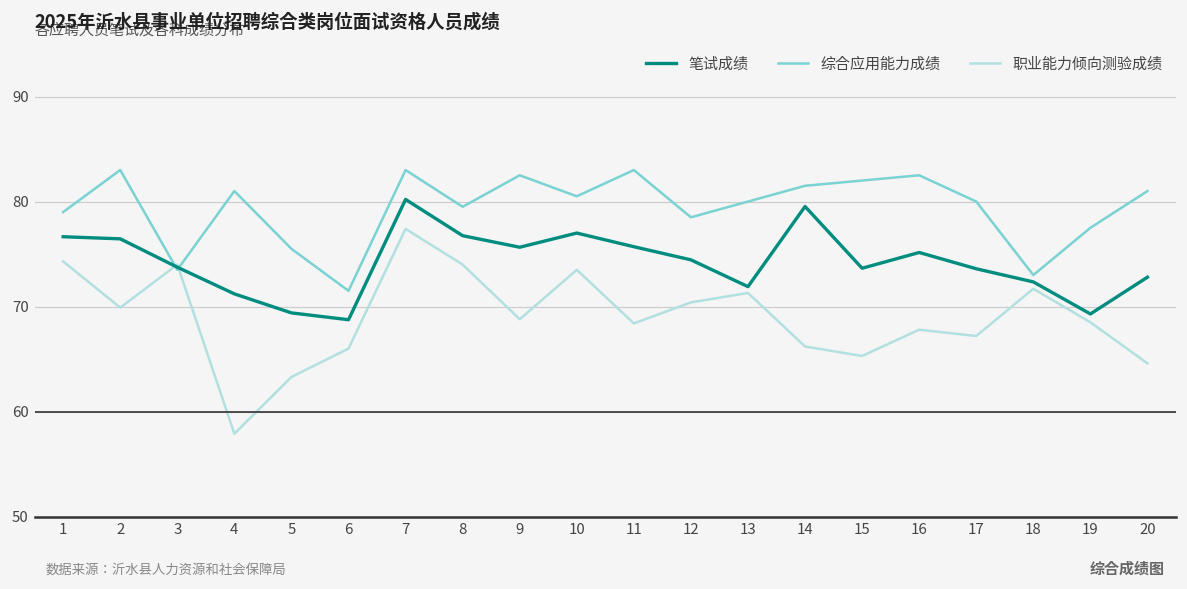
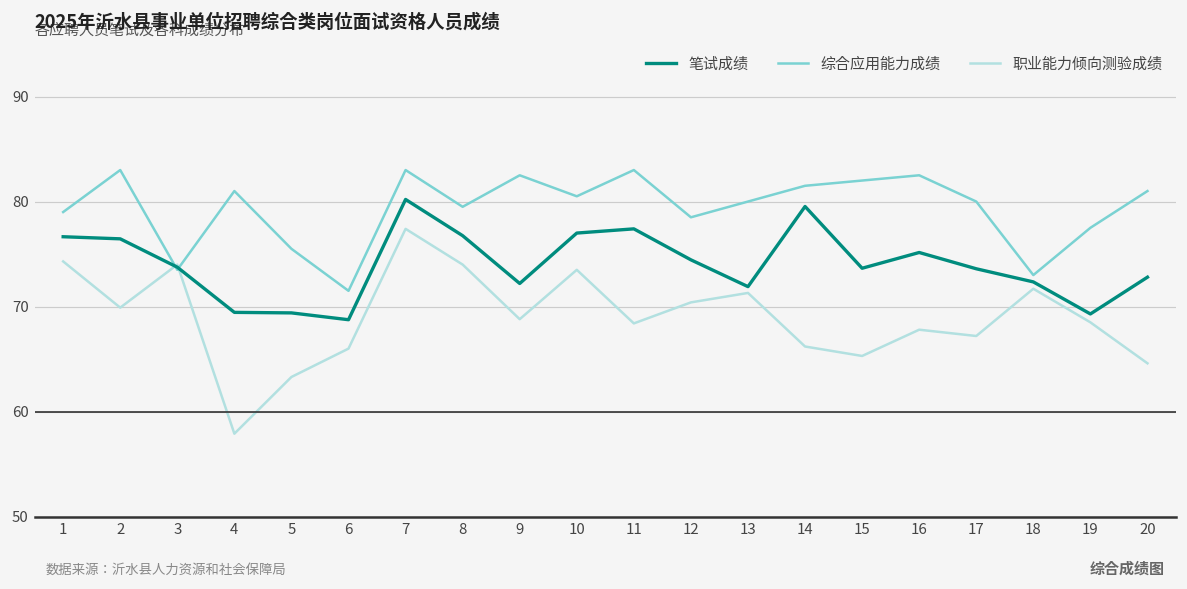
  {
    "笔试成绩": {
      "1": 77,
      "2": 76,
-     "4": 71,
+     "4": 69,
      "5": 69,
      "6": 69,
      "7": 80,
      "8": 77,
-     "9": 76,
+     "9": 72,
      "10": 77,
-     "11": 76,
+     "11": 77,
      "12": 74,
      "13": 72,
      "14": 80,
      "15": 74,
      "16": 75,
      "17": 74,
      "18": 72,
      "19": 69,
      "20": 73
    }
  }
